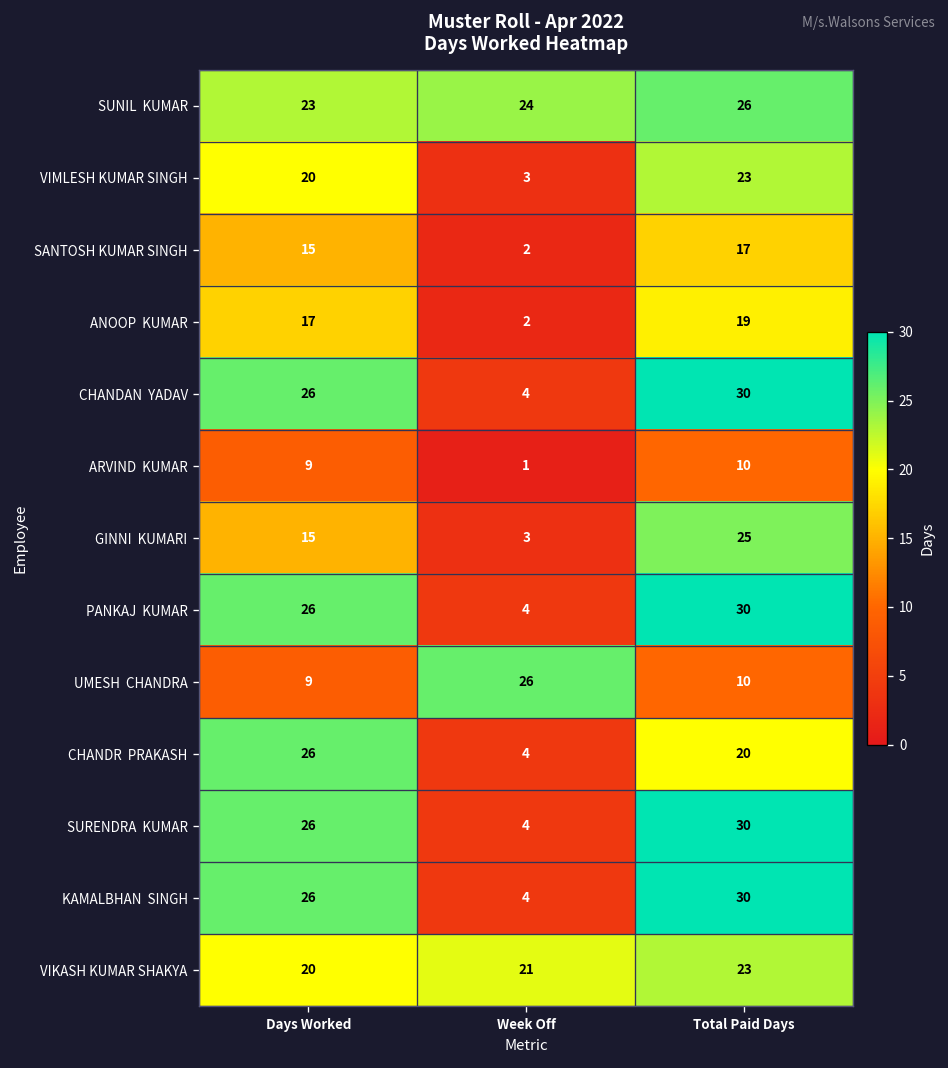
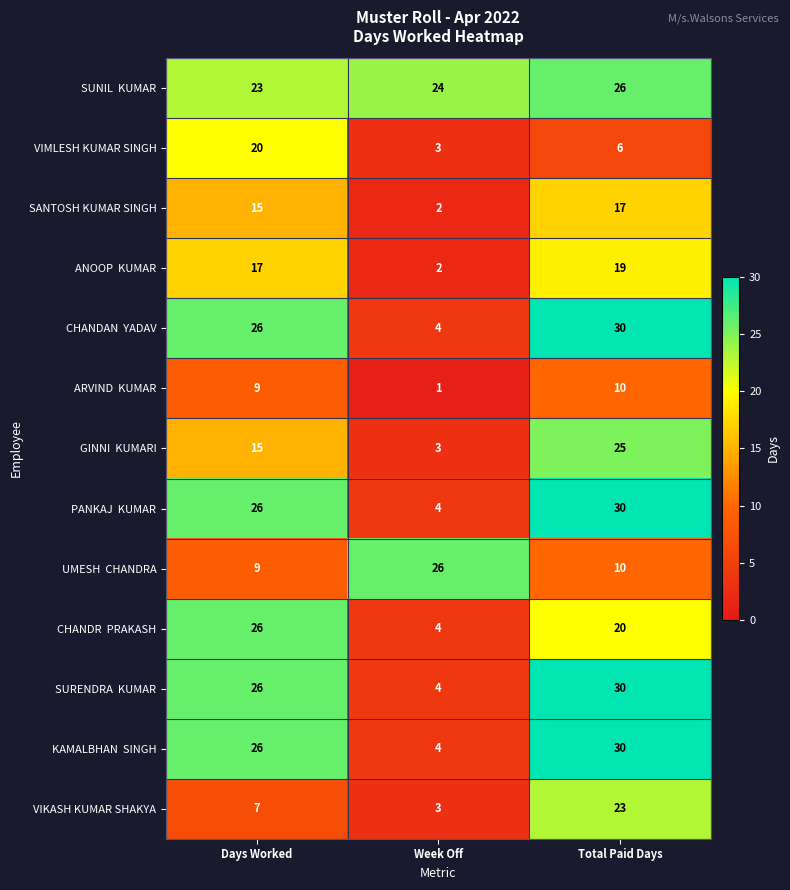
  {
    "SUNIL KUMAR": {
      "Days Worked": 23,
      "Week Off": 24,
      "Total Paid Days": 26
    },
    "VIMLESH KUMAR SINGH": {
      "Days Worked": 20,
      "Week Off": 3,
-     "Total Paid Days": 23
+     "Total Paid Days": 6
    },
    "SANTOSH KUMAR SINGH": {
      "Days Worked": 15,
      "Week Off": 2,
      "Total Paid Days": 17
    },
    "ANOOP KUMAR": {
      "Days Worked": 17,
      "Week Off": 2,
      "Total Paid Days": 19
    },
    "CHANDAN YADAV": {
      "Days Worked": 26,
      "Week Off": 4,
      "Total Paid Days": 30
    },
    "ARVIND KUMAR": {
      "Days Worked": 9,
      "Week Off": 1,
      "Total Paid Days": 10
    },
    "GINNI KUMARI": {
      "Days Worked": 15,
      "Week Off": 3,
      "Total Paid Days": 25
    },
    "PANKAJ KUMAR": {
      "Days Worked": 26,
      "Week Off": 4,
      "Total Paid Days": 30
    },
    "UMESH CHANDRA": {
      "Days Worked": 9,
      "Week Off": 26,
      "Total Paid Days": 10
    },
    "CHANDR PRAKASH": {
      "Days Worked": 26,
      "Week Off": 4,
      "Total Paid Days": 20
    },
    "SURENDRA KUMAR": {
      "Days Worked": 26,
      "Week Off": 4,
      "Total Paid Days": 30
    },
    "KAMALBHAN SINGH": {
      "Days Worked": 26,
      "Week Off": 4,
      "Total Paid Days": 30
    },
    "VIKASH KUMAR SHAKYA": {
-     "Days Worked": 20,
-     "Week Off": 21,
+     "Days Worked": 7,
+     "Week Off": 3,
      "Total Paid Days": 23
    }
  }
